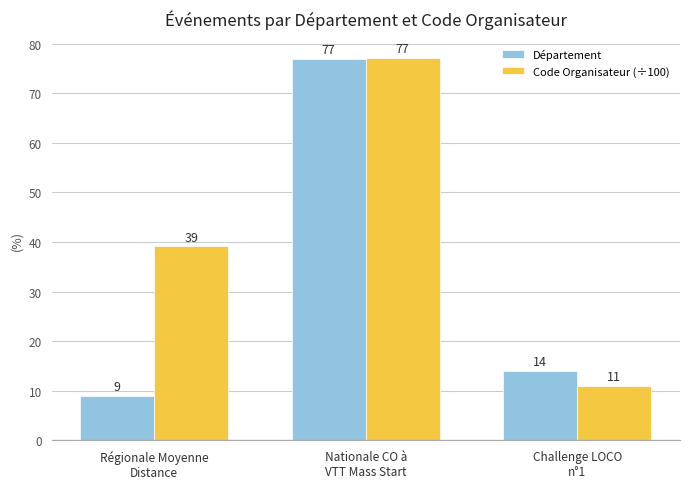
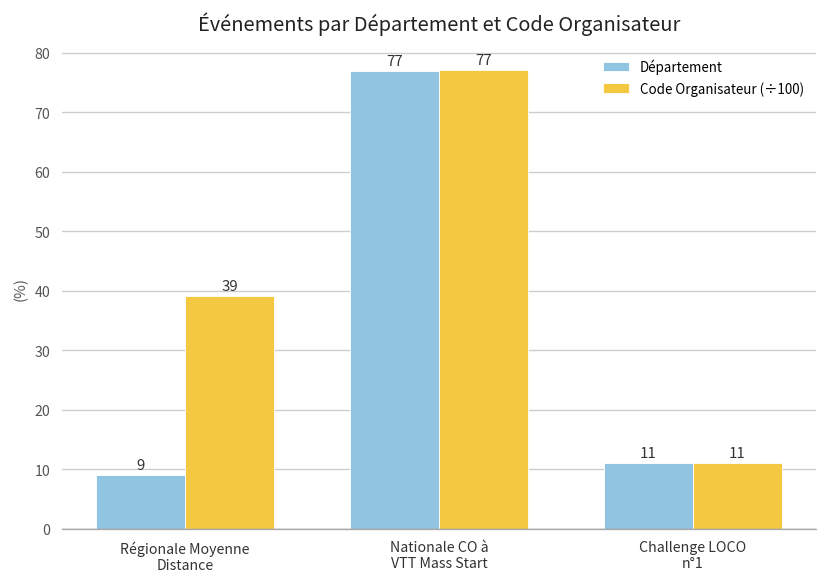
  {
    "Département": {
      "Régionale Moyenne Distance": 9,
      "Nationale CO à VTT Mass Start": 77,
-     "Challenge LOCO n°1": 14
+     "Challenge LOCO n°1": 11
    },
    "Code Organisateur (÷100)": {
      "Régionale Moyenne Distance": 39,
      "Nationale CO à VTT Mass Start": 77,
      "Challenge LOCO n°1": 11
    }
  }
